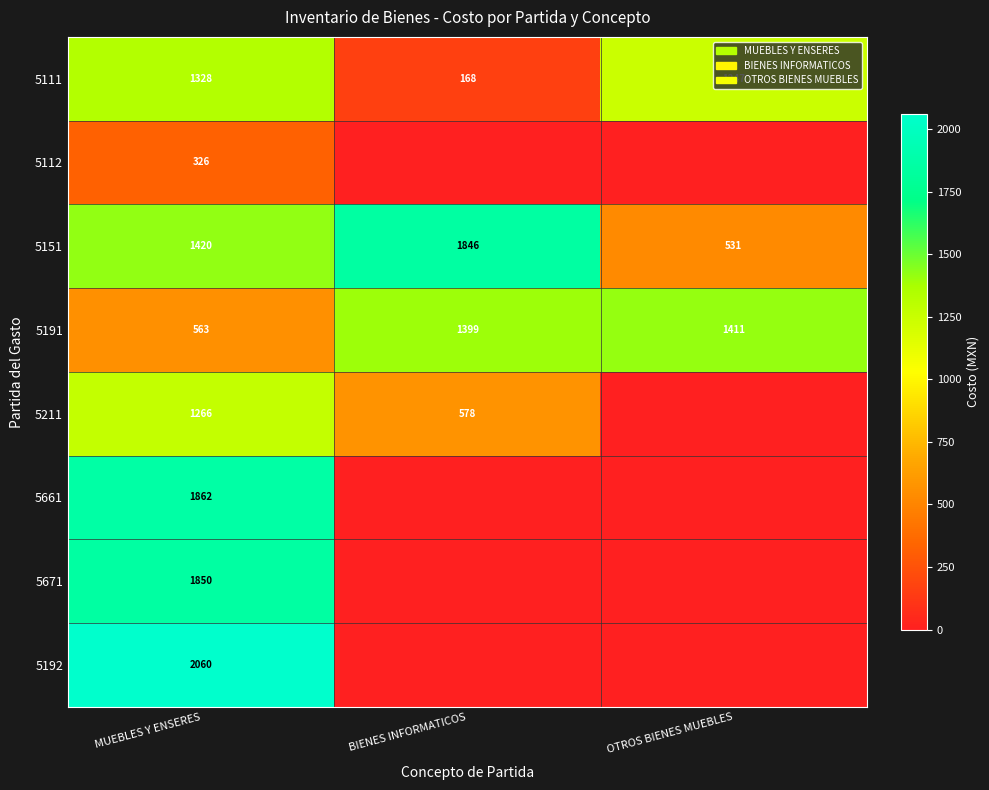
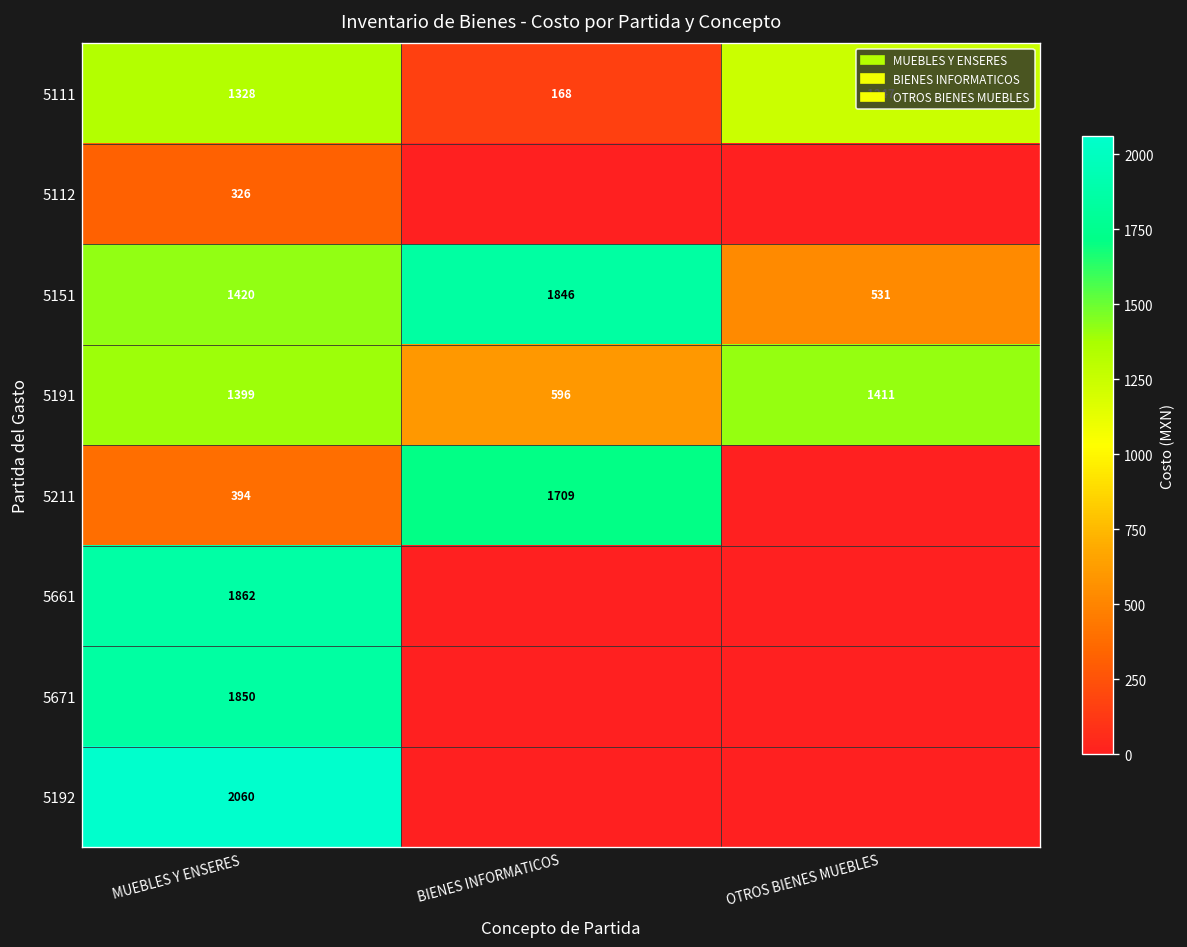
  {
    "5111": {
      "MUEBLES Y ENSERES": 1328,
      "BIENES INFORMATICOS": 168
    },
    "5112": {
      "MUEBLES Y ENSERES": 326
    },
    "5151": {
      "MUEBLES Y ENSERES": 1420,
      "BIENES INFORMATICOS": 1846,
      "OTROS BIENES MUEBLES": 531
    },
    "5191": {
-     "MUEBLES Y ENSERES": 563,
-     "BIENES INFORMATICOS": 1399,
+     "MUEBLES Y ENSERES": 1399,
+     "BIENES INFORMATICOS": 596,
      "OTROS BIENES MUEBLES": 1411
    },
    "5211": {
-     "MUEBLES Y ENSERES": 1266,
-     "BIENES INFORMATICOS": 578
+     "MUEBLES Y ENSERES": 394,
+     "BIENES INFORMATICOS": 1709
    },
    "5661": {
      "MUEBLES Y ENSERES": 1862
    },
    "5671": {
      "MUEBLES Y ENSERES": 1850
    },
    "5192": {
      "MUEBLES Y ENSERES": 2060
    }
  }
